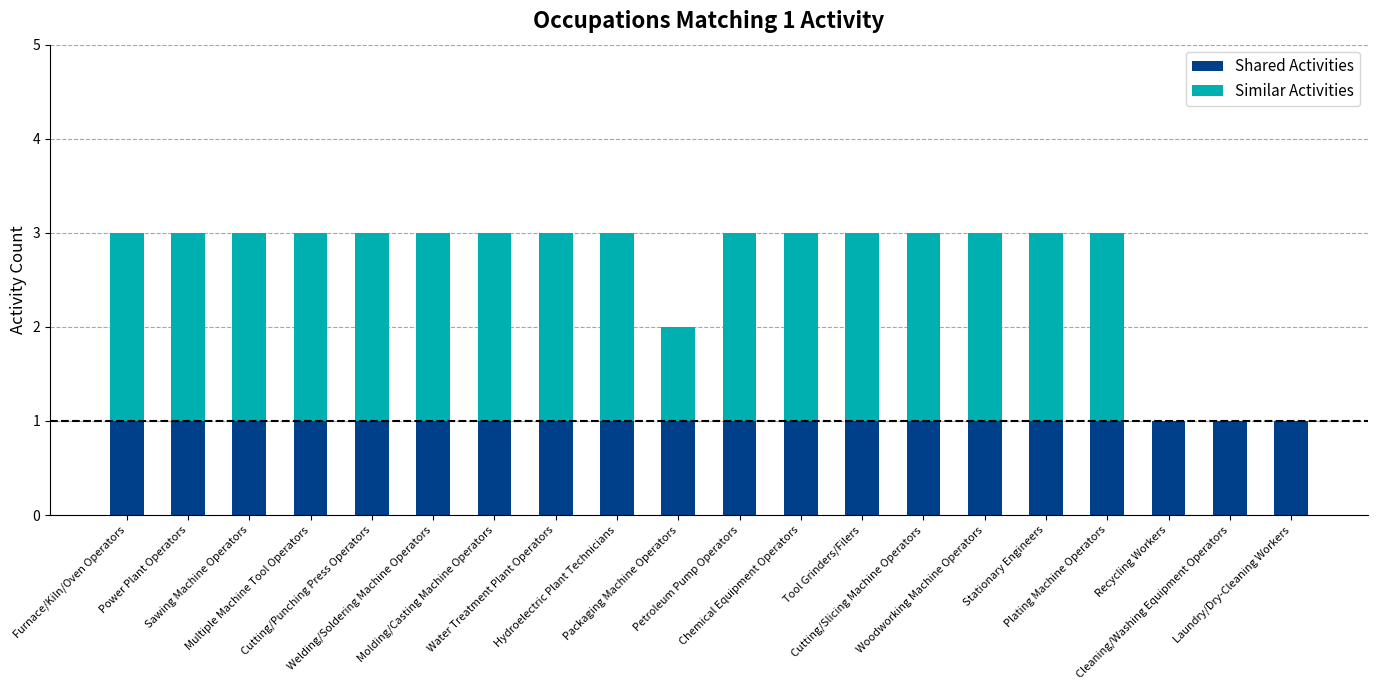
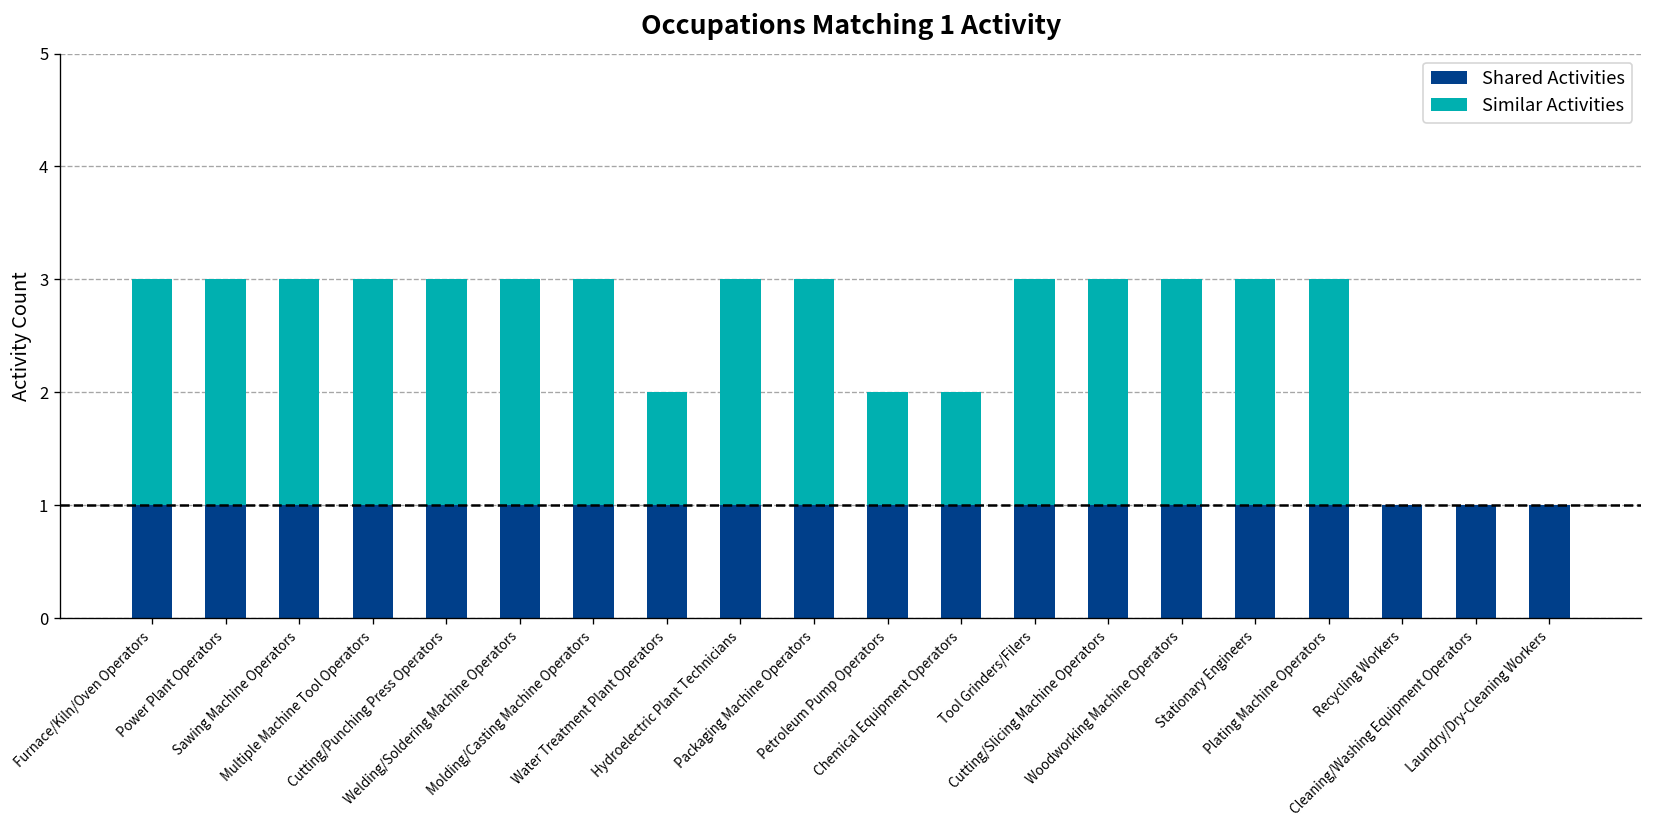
  {
    "Shared Activities": {
      "Furnace/Kiln/Oven Operators": 1,
      "Power Plant Operators": 1,
      "Sawing Machine Operators": 1,
      "Multiple Machine Tool Operators": 1,
      "Cutting/Punching Press Operators": 1,
      "Welding/Soldering Machine Operators": 1,
      "Molding/Casting Machine Operators": 1,
      "Water Treatment Plant Operators": 1,
      "Hydroelectric Plant Technicians": 1,
      "Packaging Machine Operators": 1,
      "Petroleum Pump Operators": 1,
      "Chemical Equipment Operators": 1,
      "Tool Grinders/Filers": 1,
      "Cutting/Slicing Machine Operators": 1,
      "Woodworking Machine Operators": 1,
      "Stationary Engineers": 1,
      "Plating Machine Operators": 1,
      "Recycling Workers": 1,
      "Cleaning/Washing Equipment Operators": 1,
      "Laundry/Dry-Cleaning Workers": 1
    },
    "Similar Activities": {
      "Furnace/Kiln/Oven Operators": 2,
      "Power Plant Operators": 2,
      "Sawing Machine Operators": 2,
      "Multiple Machine Tool Operators": 2,
      "Cutting/Punching Press Operators": 2,
      "Welding/Soldering Machine Operators": 2,
      "Molding/Casting Machine Operators": 2,
-     "Water Treatment Plant Operators": 2,
+     "Water Treatment Plant Operators": 1,
      "Hydroelectric Plant Technicians": 2,
-     "Packaging Machine Operators": 1,
-     "Petroleum Pump Operators": 2,
-     "Chemical Equipment Operators": 2,
+     "Packaging Machine Operators": 2,
+     "Petroleum Pump Operators": 1,
+     "Chemical Equipment Operators": 1,
      "Tool Grinders/Filers": 2,
      "Cutting/Slicing Machine Operators": 2,
      "Woodworking Machine Operators": 2,
      "Stationary Engineers": 2,
      "Plating Machine Operators": 2,
      "Recycling Workers": 0,
      "Cleaning/Washing Equipment Operators": 0,
      "Laundry/Dry-Cleaning Workers": 0
    }
  }
